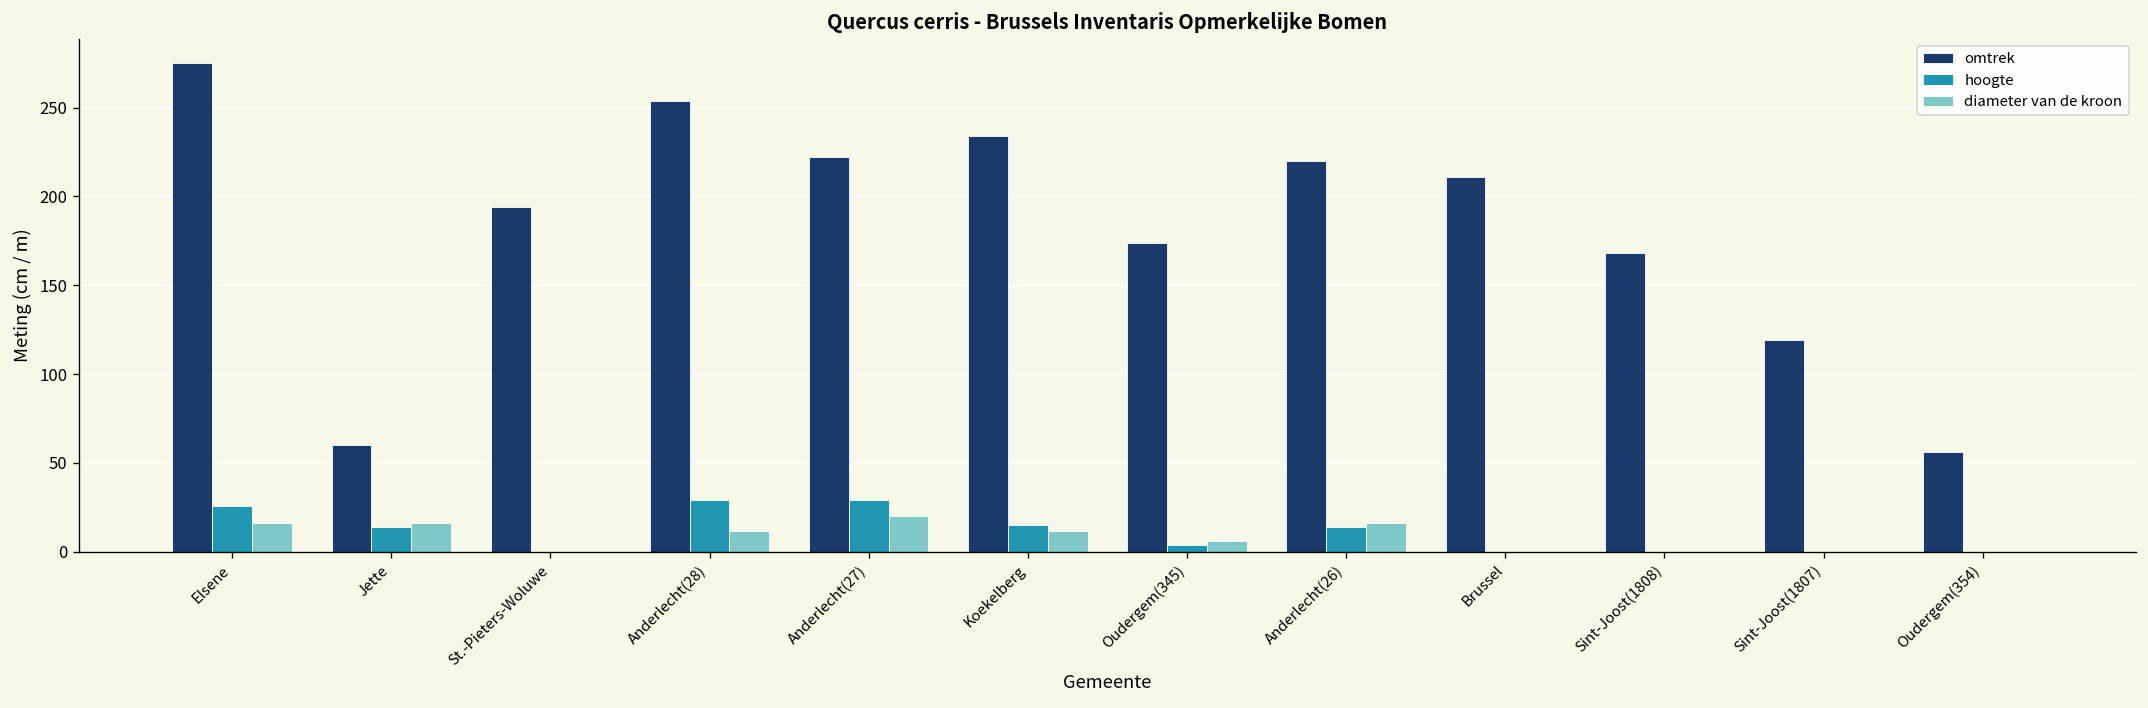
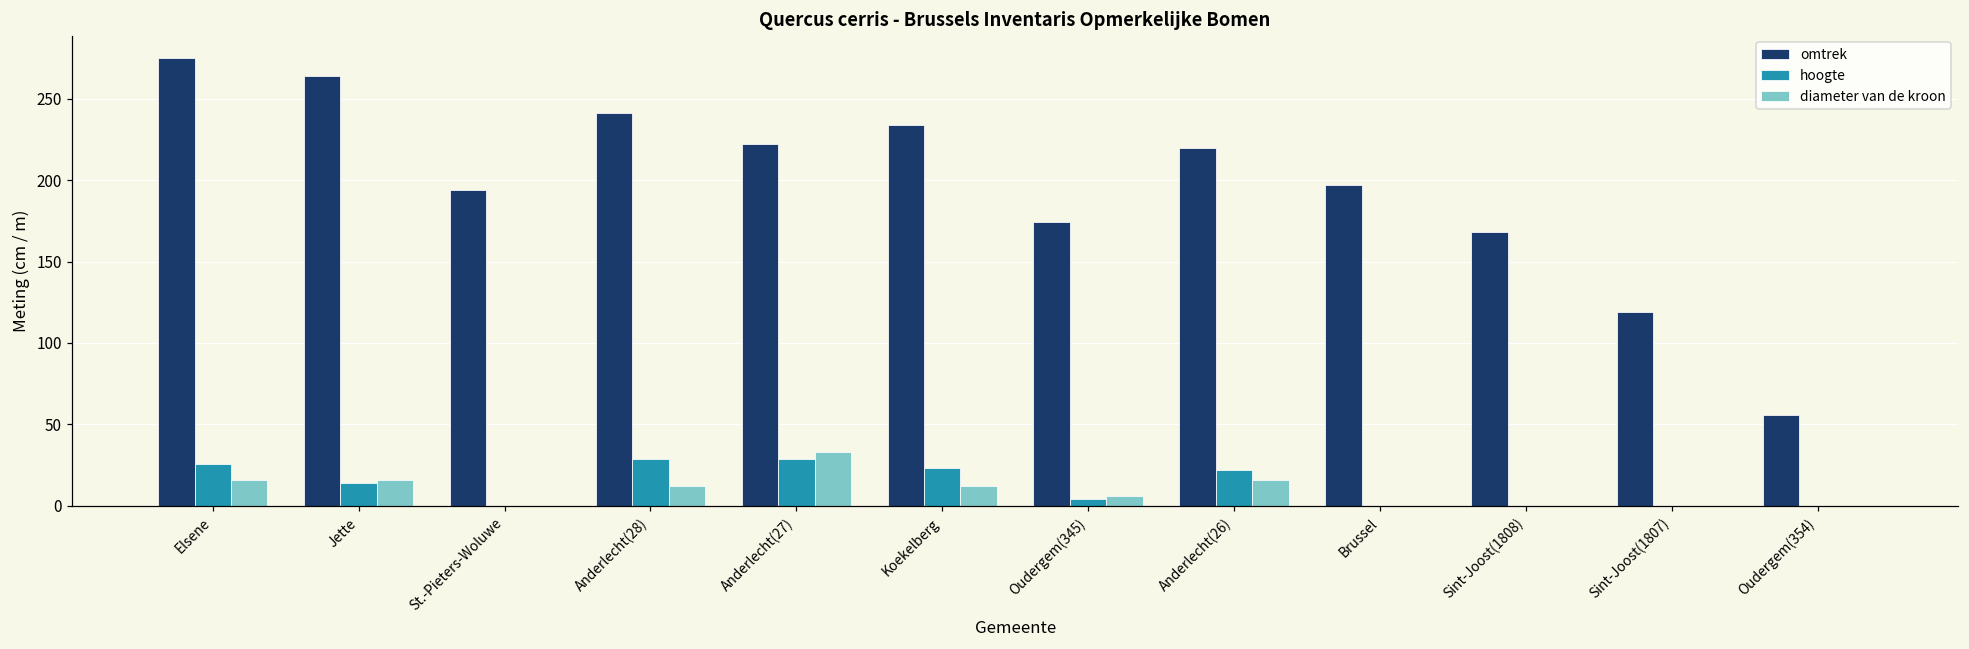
  {
    "omtrek": {
      "Elsene": 275,
-     "Jette": 60,
+     "Jette": 264,
      "St.-Pieters-Woluwe": 194,
-     "Anderlecht(28)": 254,
+     "Anderlecht(28)": 241,
      "Anderlecht(27)": 222,
      "Koekelberg": 234,
      "Oudergem(345)": 174,
      "Anderlecht(26)": 220,
-     "Brussel": 211,
+     "Brussel": 197,
      "Sint-Joost(1808)": 168,
      "Sint-Joost(1807)": 119,
      "Oudergem(354)": 56
    },
    "hoogte": {
      "Elsene": 26,
      "Jette": 14,
      "St.-Pieters-Woluwe": 0,
      "Anderlecht(28)": 29,
      "Anderlecht(27)": 29,
-     "Koekelberg": 15,
+     "Koekelberg": 23,
      "Oudergem(345)": 4,
-     "Anderlecht(26)": 14,
+     "Anderlecht(26)": 22,
      "Brussel": 0,
      "Sint-Joost(1808)": 0,
      "Sint-Joost(1807)": 0,
      "Oudergem(354)": 0
    },
    "diameter van de kroon": {
      "Elsene": 16,
      "Jette": 16,
      "St.-Pieters-Woluwe": 0,
      "Anderlecht(28)": 12,
-     "Anderlecht(27)": 20,
+     "Anderlecht(27)": 33,
      "Koekelberg": 12,
      "Oudergem(345)": 6,
      "Anderlecht(26)": 16,
      "Brussel": 0,
      "Sint-Joost(1808)": 0,
      "Sint-Joost(1807)": 0,
      "Oudergem(354)": 0
    }
  }
